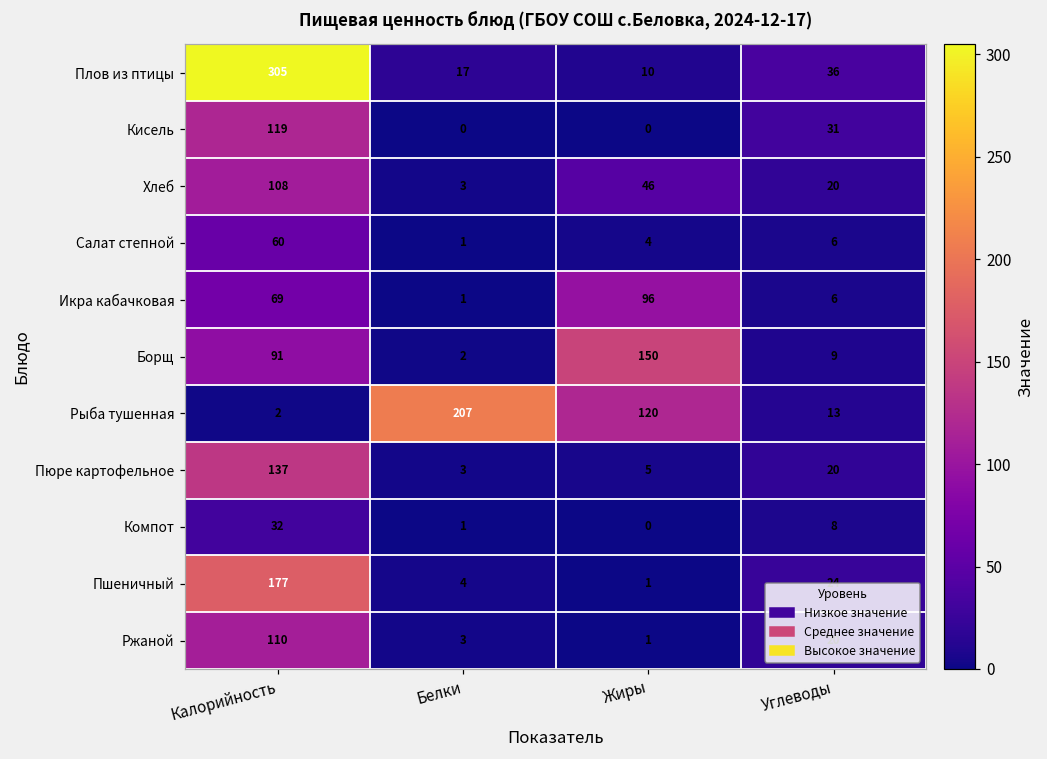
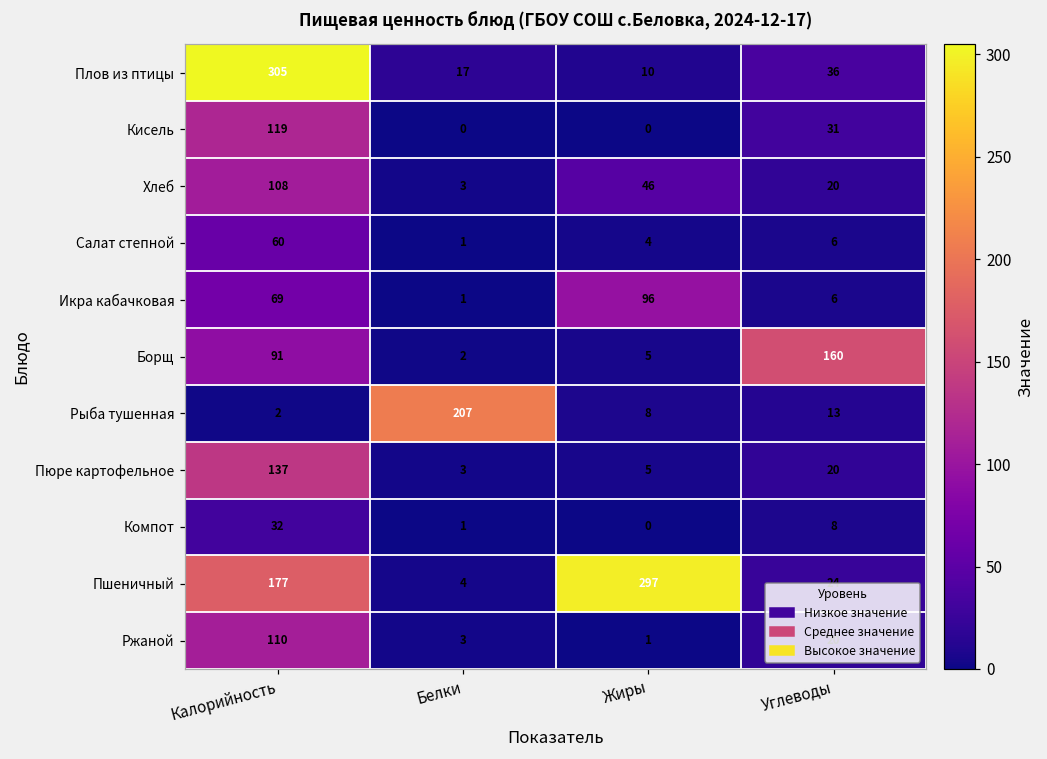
  {
    "Плов из птицы": {
      "Калорийность": 305,
      "Белки": 17,
      "Жиры": 10,
      "Углеводы": 36
    },
    "Кисель": {
      "Калорийность": 119,
      "Белки": 0,
      "Жиры": 0,
      "Углеводы": 31
    },
    "Хлеб": {
      "Калорийность": 108,
      "Белки": 3,
      "Жиры": 46,
      "Углеводы": 20
    },
    "Салат степной": {
      "Калорийность": 60,
      "Белки": 1,
      "Жиры": 4,
      "Углеводы": 6
    },
    "Икра кабачковая": {
      "Калорийность": 69,
      "Белки": 1,
      "Жиры": 96,
      "Углеводы": 6
    },
    "Борщ": {
      "Калорийность": 91,
      "Белки": 2,
-     "Жиры": 150,
-     "Углеводы": 9
+     "Жиры": 5,
+     "Углеводы": 160
    },
    "Рыба тушенная": {
      "Калорийность": 2,
      "Белки": 207,
-     "Жиры": 120,
+     "Жиры": 8,
      "Углеводы": 13
    },
    "Пюре картофельное": {
      "Калорийность": 137,
      "Белки": 3,
      "Жиры": 5,
      "Углеводы": 20
    },
    "Компот": {
      "Калорийность": 32,
      "Белки": 1,
      "Жиры": 0,
      "Углеводы": 8
    },
    "Пшеничный": {
      "Калорийность": 177,
      "Белки": 4,
-     "Жиры": 1,
+     "Жиры": 297,
      "Углеводы": 24
    },
    "Ржаной": {
      "Калорийность": 110,
      "Белки": 3,
      "Жиры": 1
    }
  }
